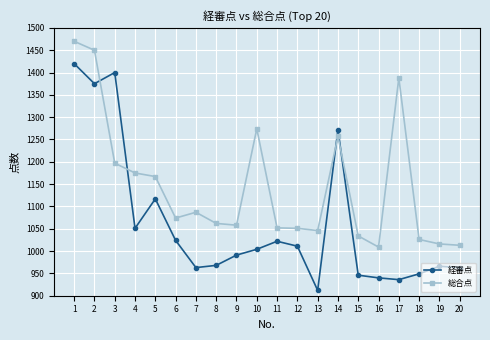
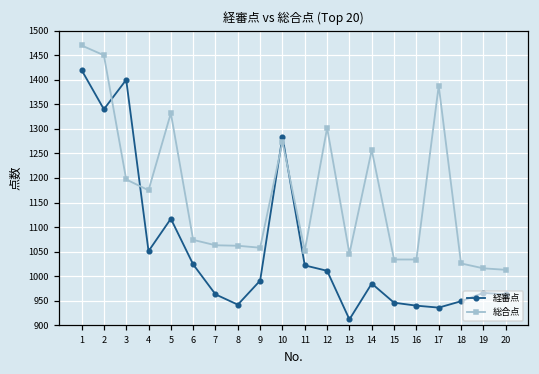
  {
    "経審点": {
      "1": 1420,
-     "2": 1380,
+     "2": 1340,
      "3": 1400,
      "4": 1050,
      "5": 1120,
      "6": 1020,
      "7": 960,
-     "8": 970,
+     "8": 940,
      "9": 990,
-     "10": 1000,
+     "10": 1280,
      "11": 1020,
      "12": 1010,
      "13": 910,
-     "14": 1270,
+     "14": 990,
      "15": 950,
      "16": 940,
      "17": 940,
      "18": 950
    },
    "総合点": {
      "1": 1470,
      "2": 1450,
      "3": 1200,
      "4": 1180,
-     "5": 1170,
+     "5": 1330,
      "6": 1070,
-     "7": 1090,
+     "7": 1060,
      "8": 1060,
      "9": 1060,
      "10": 1270,
      "11": 1050,
-     "12": 1050,
+     "12": 1300,
      "13": 1050,
      "14": 1260,
      "15": 1030,
-     "16": 1010,
+     "16": 1030,
      "17": 1390,
      "18": 1030,
      "19": 1020,
      "20": 1010
    }
  }
